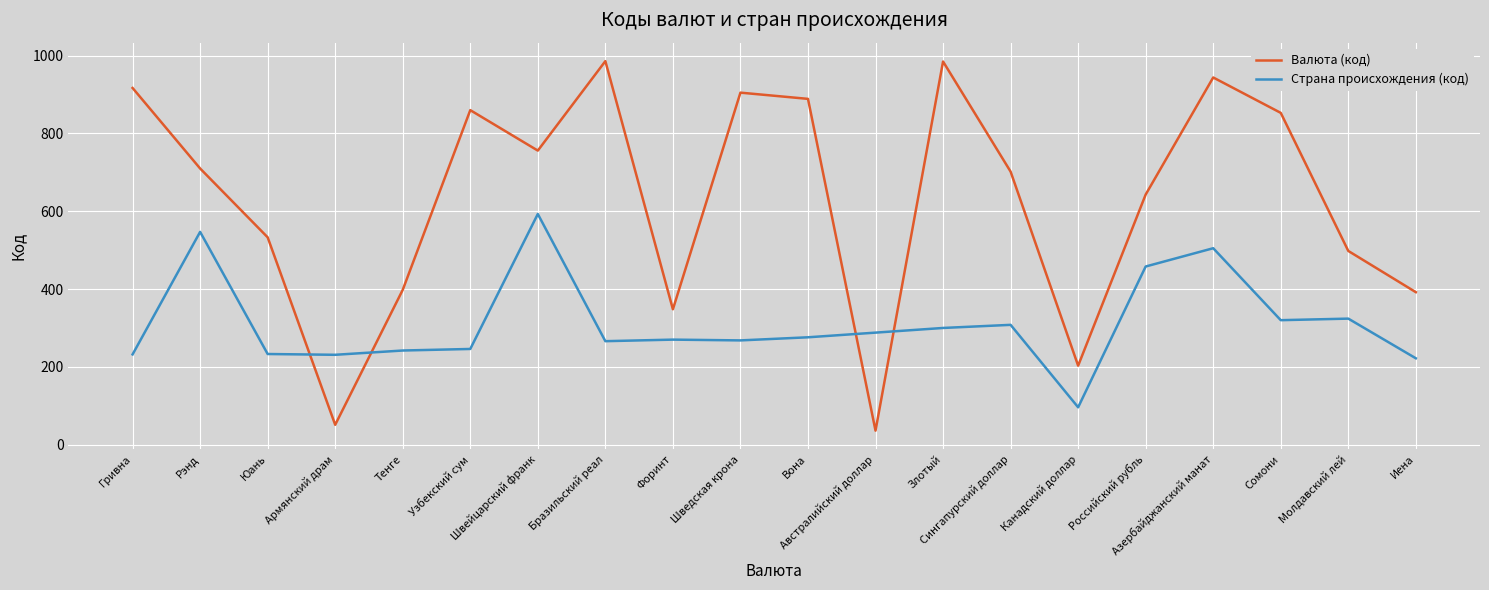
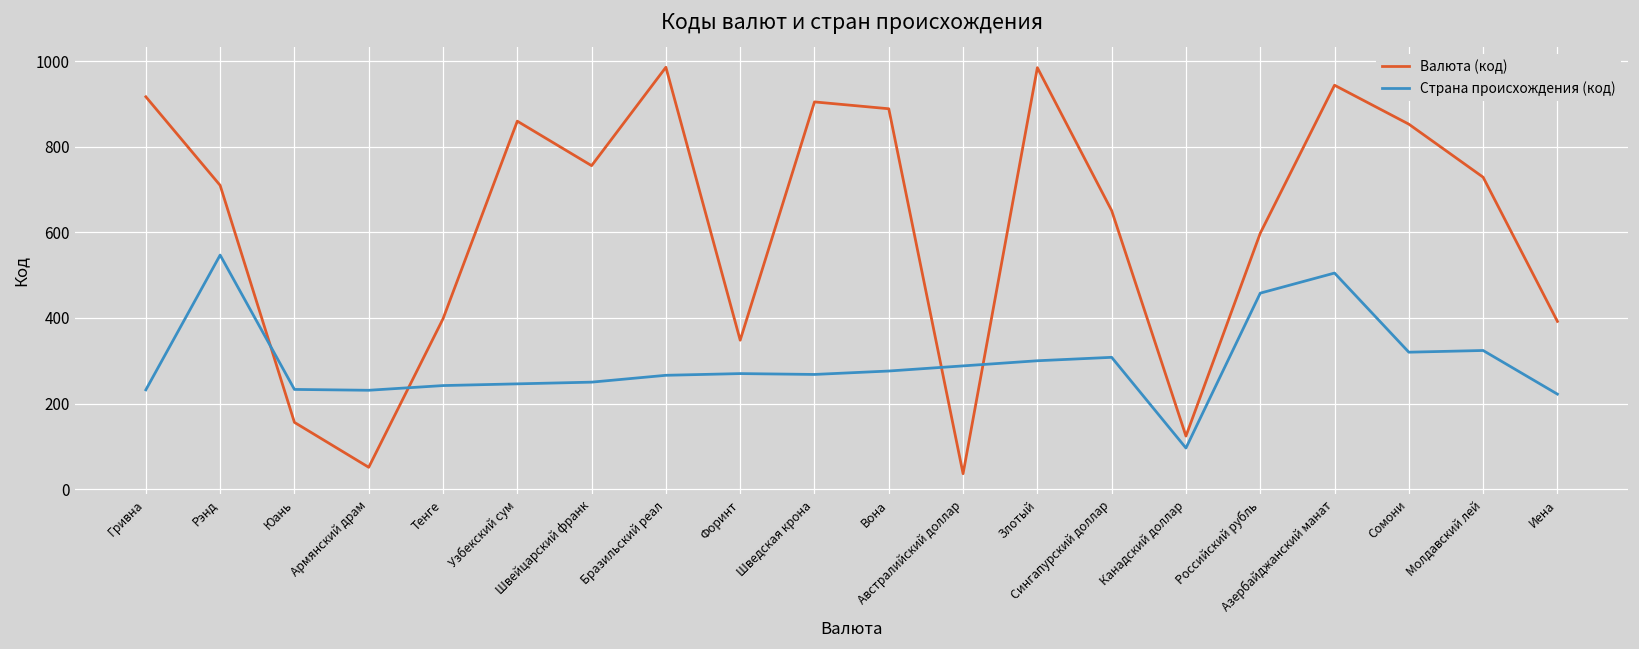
  {
    "Валюта (код)": {
      "Гривна": 920,
      "Рэнд": 710,
-     "Юань": 530,
+     "Юань": 160,
      "Армянский драм": 50,
      "Тенге": 400,
      "Узбекский сум": 860,
      "Швейцарский франк": 760,
      "Бразильский реал": 990,
      "Форинт": 350,
      "Шведская крона": 910,
      "Вона": 890,
      "Австралийский доллар": 40,
      "Злотый": 990,
-     "Сингапурский доллар": 700,
-     "Канадский доллар": 200,
-     "Российский рубль": 640,
+     "Сингапурский доллар": 650,
+     "Канадский доллар": 120,
+     "Российский рубль": 600,
      "Азербайджанский манат": 940,
      "Сомони": 850,
-     "Молдавский лей": 500,
+     "Молдавский лей": 730,
      "Иена": 390
    },
    "Страна происхождения (код)": {
      "Гривна": 230,
      "Рэнд": 550,
      "Юань": 230,
      "Армянский драм": 230,
      "Тенге": 240,
      "Узбекский сум": 250,
-     "Швейцарский франк": 590,
+     "Швейцарский франк": 250,
      "Бразильский реал": 270,
      "Форинт": 270,
      "Шведская крона": 270,
      "Вона": 280,
      "Австралийский доллар": 290,
      "Злотый": 300,
      "Сингапурский доллар": 310,
      "Канадский доллар": 100,
      "Российский рубль": 460,
      "Азербайджанский манат": 510,
      "Сомони": 320,
      "Молдавский лей": 320,
      "Иена": 220
    }
  }
